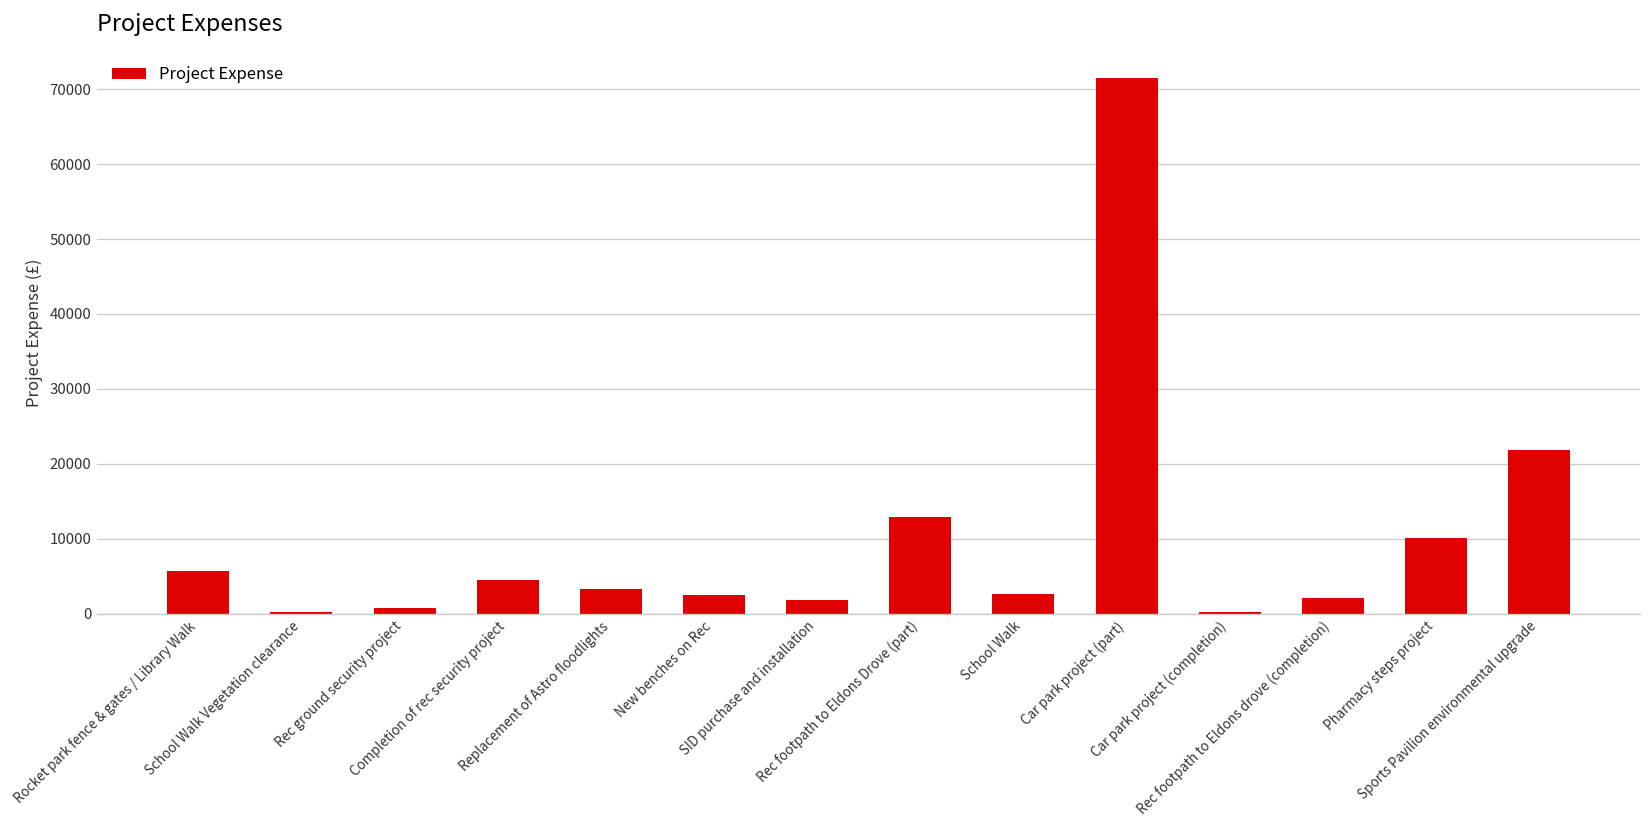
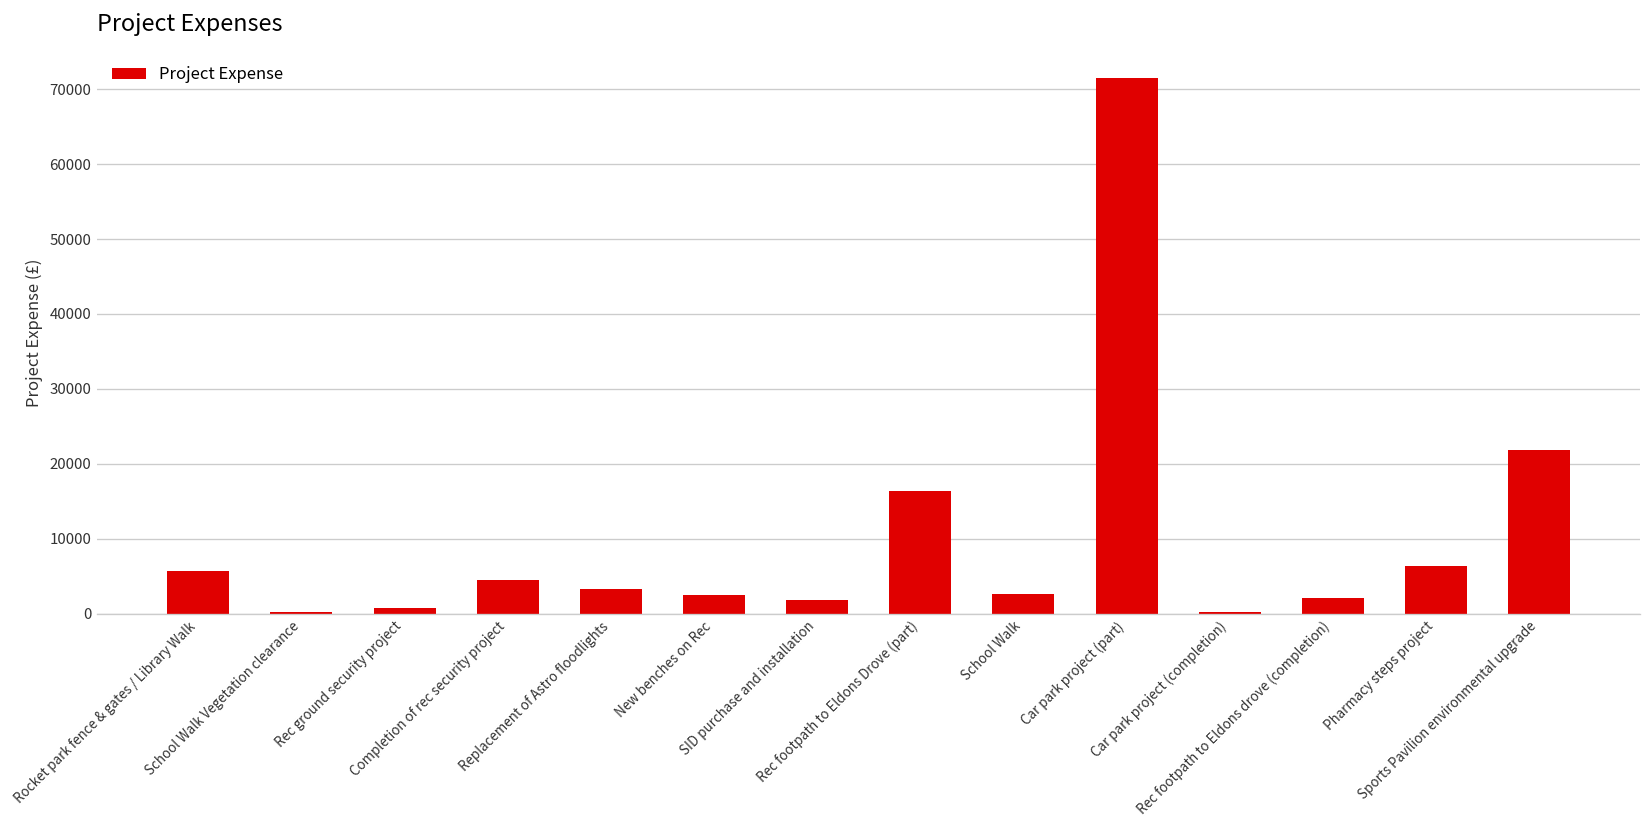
  {
    "Rocket park fence & gates / Library Walk": 6000,
    "Rec ground security project": 1000,
    "Completion of rec security project": 4000,
    "Replacement of Astro floodlights": 3000,
    "New benches on Rec": 3000,
    "SID purchase and installation": 2000,
-   "Rec footpath to Eldons Drove (part)": 13000,
+   "Rec footpath to Eldons Drove (part)": 16000,
    "School Walk": 3000,
    "Car park project (part)": 72000,
    "Rec footpath to Eldons drove (completion)": 2000,
-   "Pharmacy steps project": 10000,
+   "Pharmacy steps project": 6000,
    "Sports Pavilion environmental upgrade": 22000
  }
